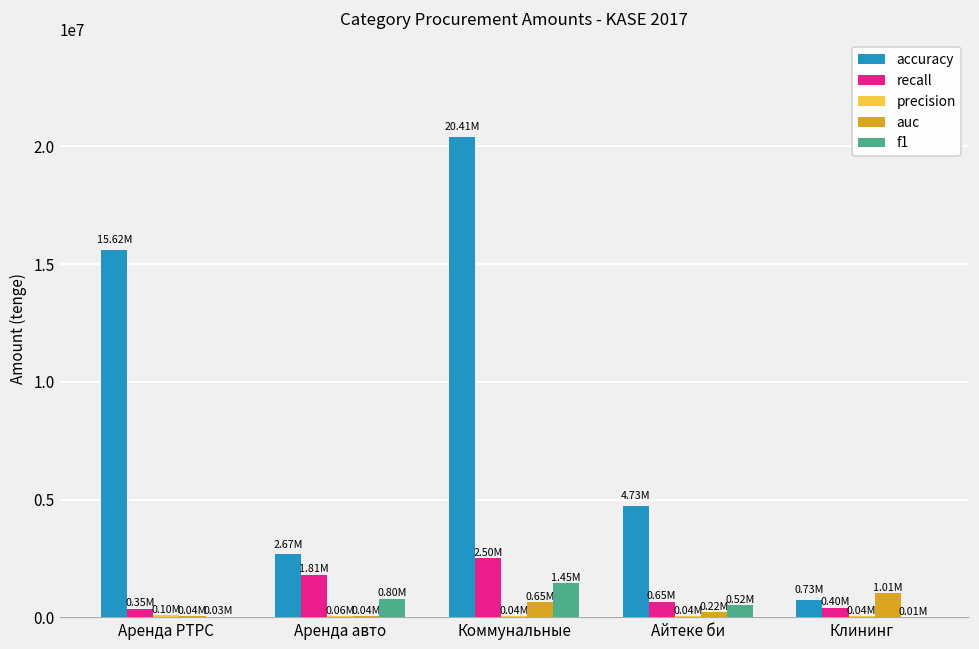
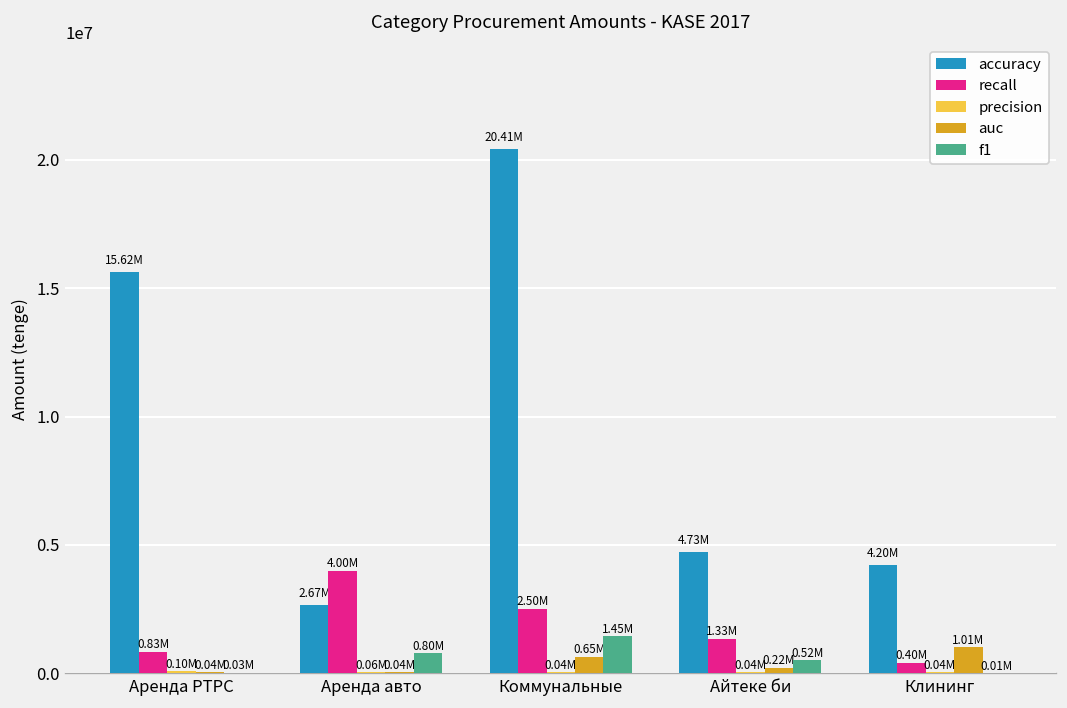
  {
    "accuracy": {
      "Аренда РТРС": "15.62M",
      "Аренда авто": "2.67M",
      "Коммунальные": "20.41M",
      "Айтеке би": "4.73M",
-     "Клининг": "0.73M"
+     "Клининг": "4.20M"
    },
    "recall": {
-     "Аренда РТРС": "0.35M",
-     "Аренда авто": "1.81M",
+     "Аренда РТРС": "0.83M",
+     "Аренда авто": "4.00M",
      "Коммунальные": "2.50M",
-     "Айтеке би": "0.65M",
+     "Айтеке би": "1.33M",
      "Клининг": "0.40M"
    },
    "f1": {
      "Аренда РТРС": "0.03M",
      "Аренда авто": "0.80M",
      "Коммунальные": "1.45M",
      "Айтеке би": "0.52M",
      "Клининг": "0.01M"
    }
  }
